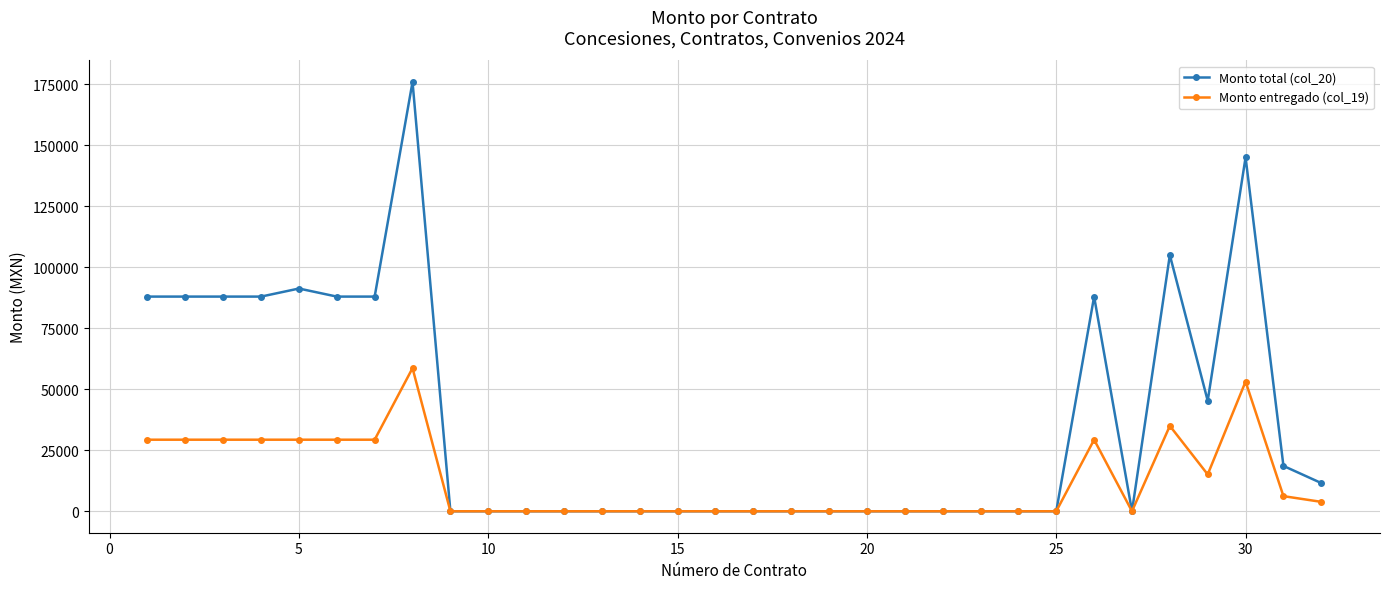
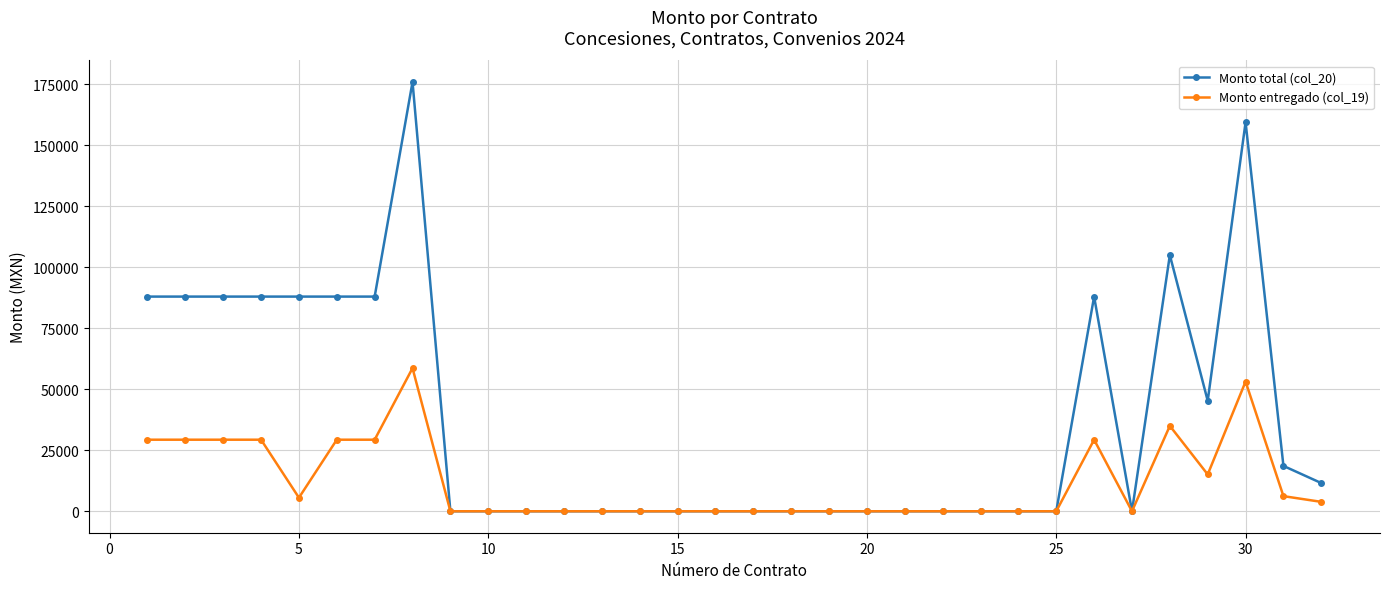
  {
    "Monto total (col_20)": {
-     "5": 91000,
-     "30": 145000
+     "5": 88000,
+     "30": 159000
    },
    "Monto entregado (col_19)": {
-     "5": 29000,
+     "5": 6000,
      "30": 53000
    }
  }
